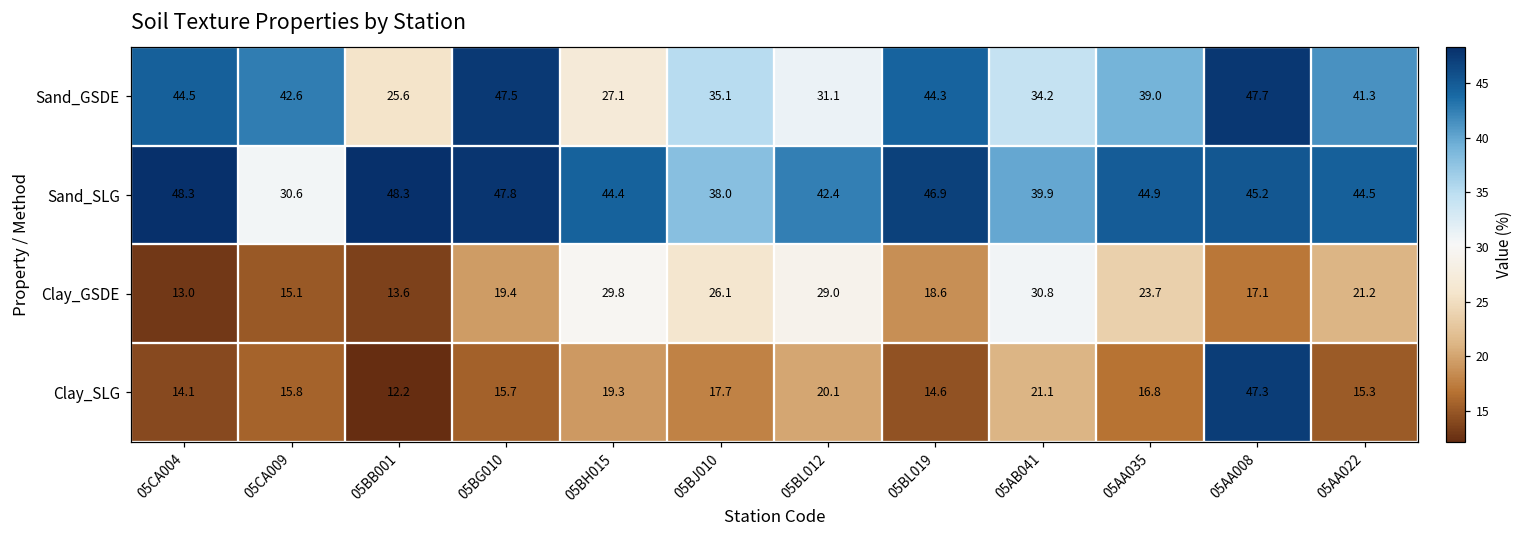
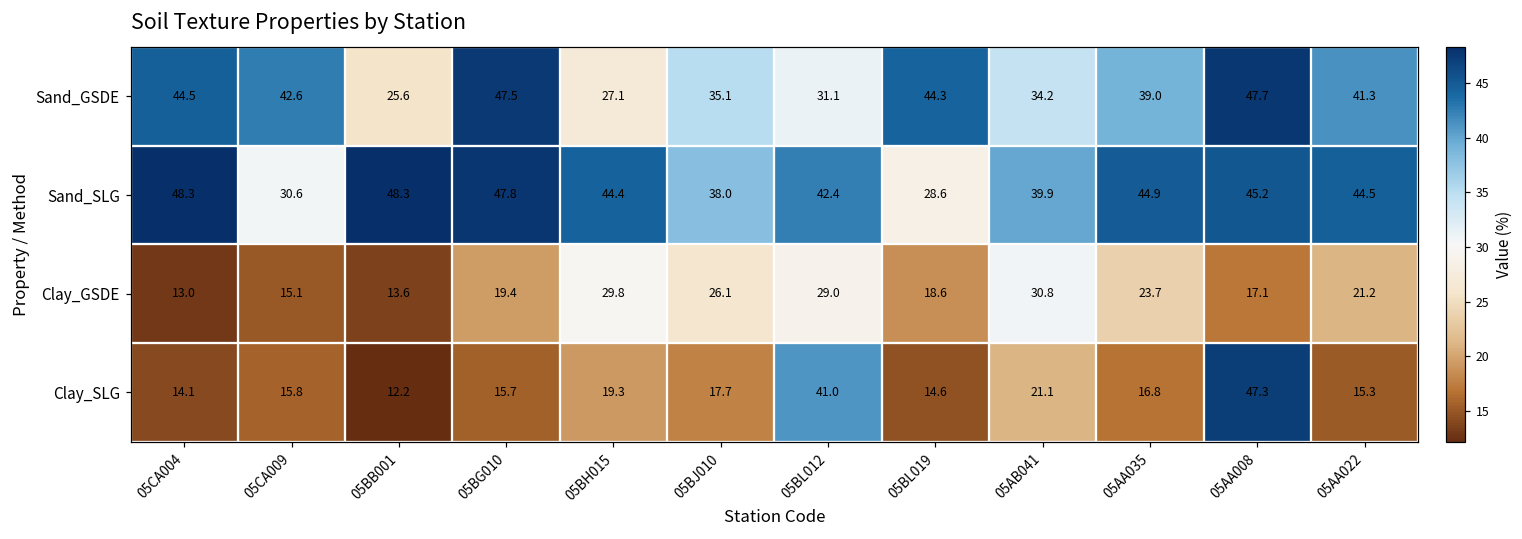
  {
    "Sand_GSDE": {
      "05CA004": 44.5,
      "05CA009": 42.6,
      "05BB001": 25.6,
      "05BG010": 47.5,
      "05BH015": 27.1,
      "05BJ010": 35.1,
      "05BL012": 31.1,
      "05BL019": 44.3,
      "05AB041": 34.2,
      "05AA035": 39.0,
      "05AA008": 47.7,
      "05AA022": 41.3
    },
    "Sand_SLG": {
      "05CA004": 48.3,
      "05CA009": 30.6,
      "05BB001": 48.3,
      "05BG010": 47.8,
      "05BH015": 44.4,
      "05BJ010": 38.0,
      "05BL012": 42.4,
-     "05BL019": 46.9,
+     "05BL019": 28.6,
      "05AB041": 39.9,
      "05AA035": 44.9,
      "05AA008": 45.2,
      "05AA022": 44.5
    },
    "Clay_GSDE": {
      "05CA004": 13.0,
      "05CA009": 15.1,
      "05BB001": 13.6,
      "05BG010": 19.4,
      "05BH015": 29.8,
      "05BJ010": 26.1,
      "05BL012": 29.0,
      "05BL019": 18.6,
      "05AB041": 30.8,
      "05AA035": 23.7,
      "05AA008": 17.1,
      "05AA022": 21.2
    },
    "Clay_SLG": {
      "05CA004": 14.1,
      "05CA009": 15.8,
      "05BB001": 12.2,
      "05BG010": 15.7,
      "05BH015": 19.3,
      "05BJ010": 17.7,
-     "05BL012": 20.1,
+     "05BL012": 41.0,
      "05BL019": 14.6,
      "05AB041": 21.1,
      "05AA035": 16.8,
      "05AA008": 47.3,
      "05AA022": 15.3
    }
  }
